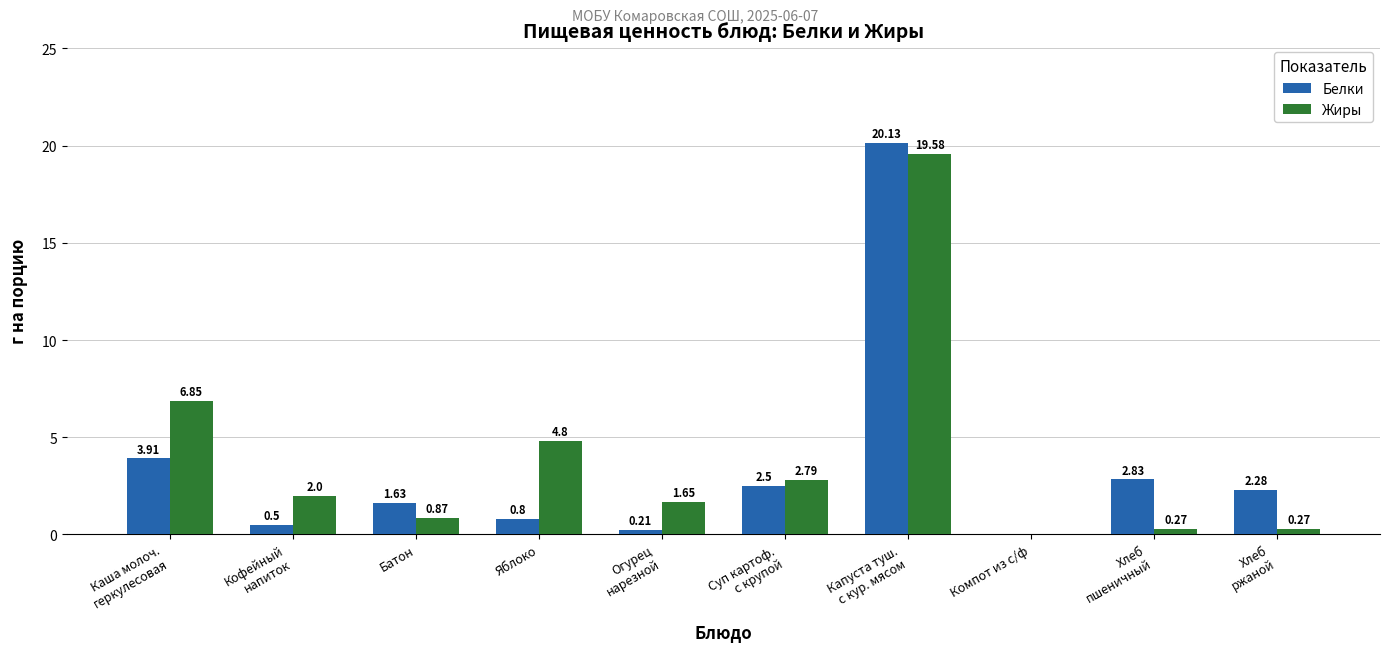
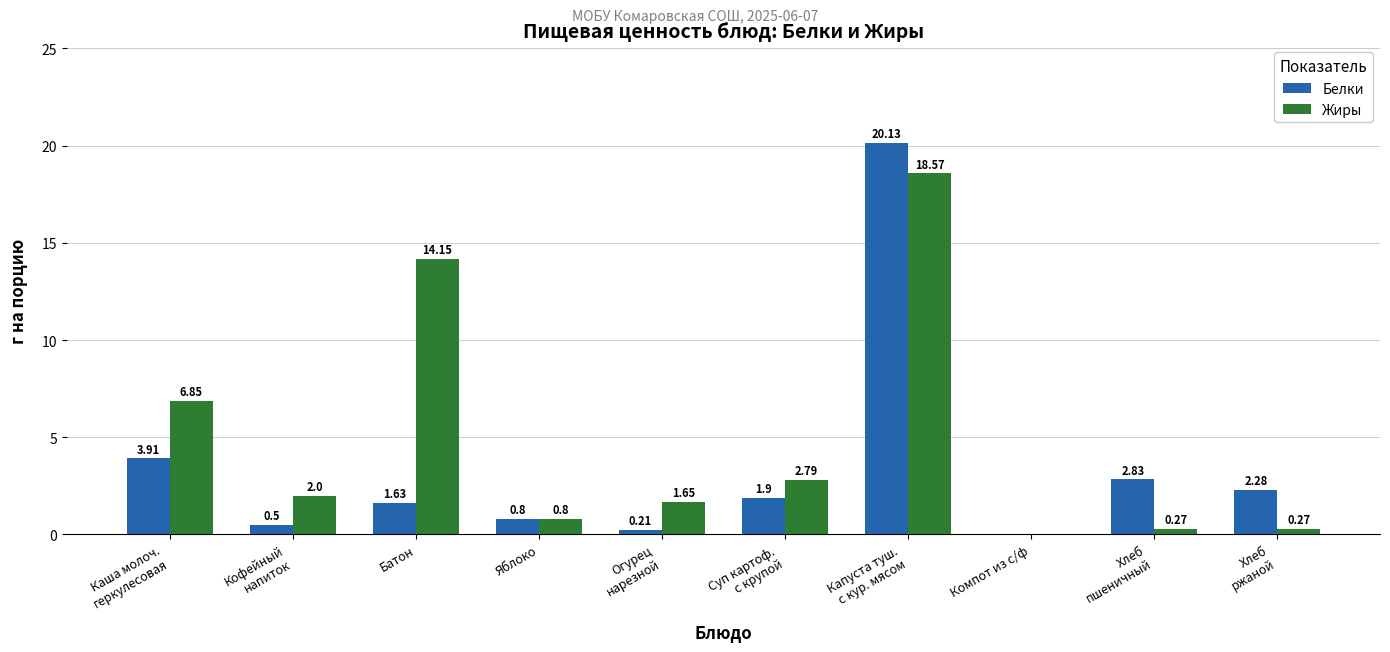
  {
    "Белки": {
      "Каша молоч. геркулесовая": 3.91,
      "Кофейный напиток": 0.5,
      "Батон": 1.63,
      "Яблоко": 0.8,
      "Огурец нарезной": 0.21,
-     "Суп картоф. с крупой": 2.5,
+     "Суп картоф. с крупой": 1.9,
      "Капуста туш. с кур. мясом": 20.13,
      "Хлеб пшеничный": 2.83,
      "Хлеб ржаной": 2.28
    },
    "Жиры": {
      "Каша молоч. геркулесовая": 6.85,
      "Кофейный напиток": 2.0,
-     "Батон": 0.87,
-     "Яблоко": 4.8,
+     "Батон": 14.15,
+     "Яблоко": 0.8,
      "Огурец нарезной": 1.65,
      "Суп картоф. с крупой": 2.79,
-     "Капуста туш. с кур. мясом": 19.58,
+     "Капуста туш. с кур. мясом": 18.57,
      "Хлеб пшеничный": 0.27,
      "Хлеб ржаной": 0.27
    }
  }
